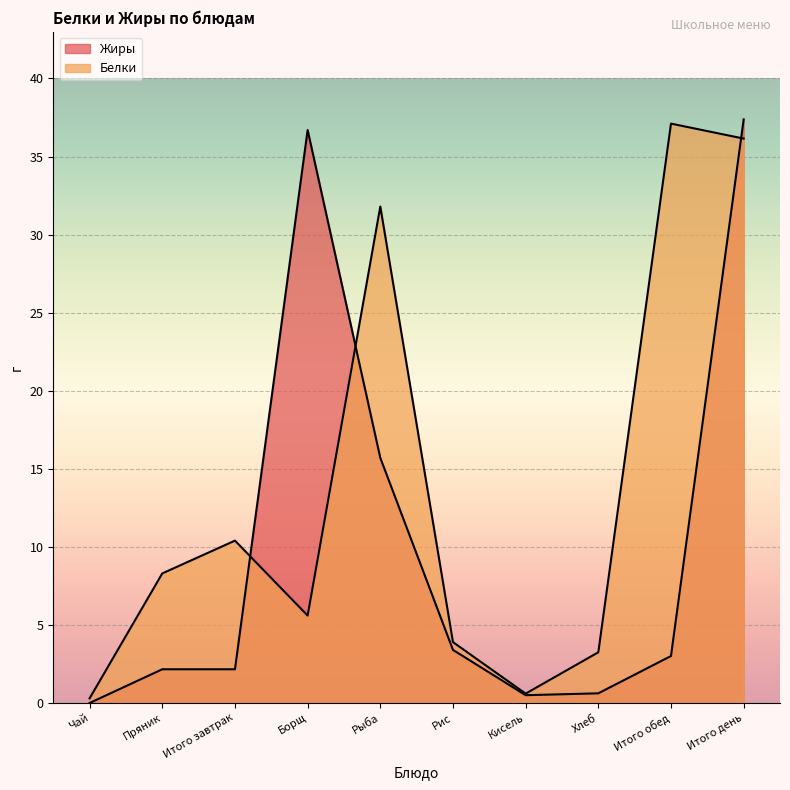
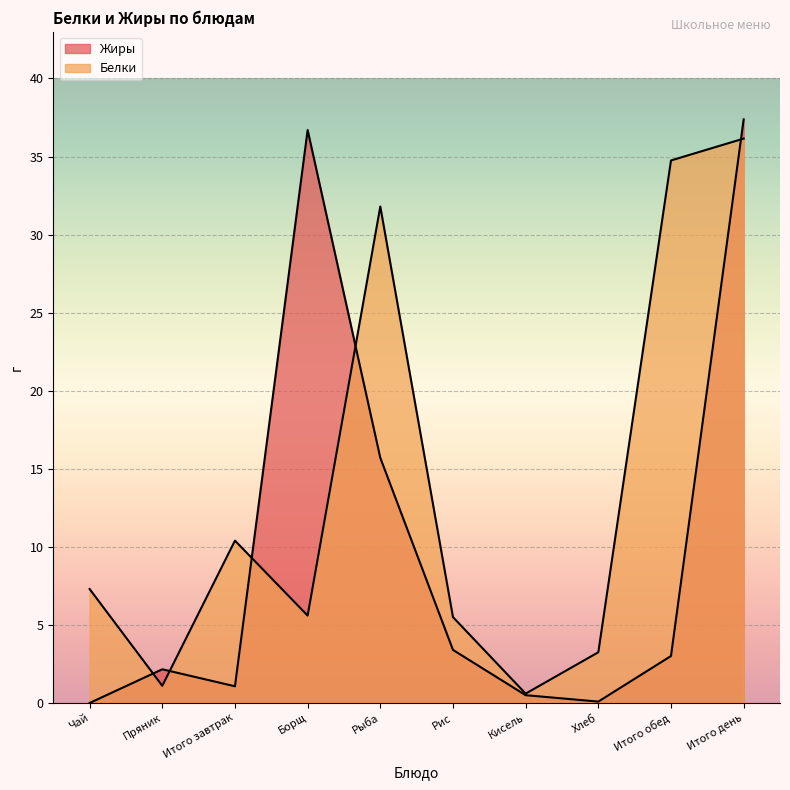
  {
    "Жиры": {
      "Чай": 0.0,
      "Пряник": 2.2,
-     "Итого завтрак": 2.2,
+     "Итого завтрак": 1.1,
      "Борщ": 36.7,
      "Рыба": 15.7,
      "Рис": 3.4,
-     "Хлеб": 0.6,
+     "Хлеб": 0.1,
      "Итого обед": 3.0,
      "Итого день": 37.4
    },
    "Белки": {
-     "Чай": 0.3,
-     "Пряник": 8.3,
+     "Чай": 7.3,
+     "Пряник": 1.1,
      "Итого завтрак": 10.4,
      "Борщ": 5.6,
      "Рыба": 31.8,
-     "Рис": 3.9,
+     "Рис": 5.5,
      "Хлеб": 3.3,
-     "Итого обед": 37.1,
+     "Итого обед": 34.8,
      "Итого день": 36.2
    }
  }
